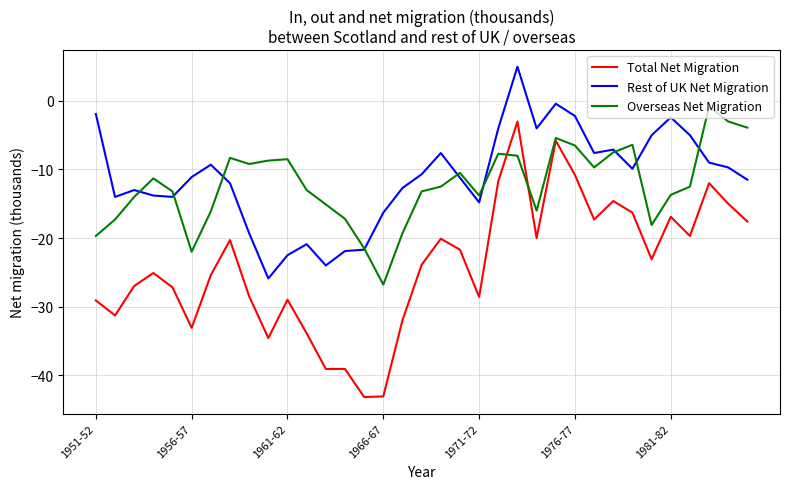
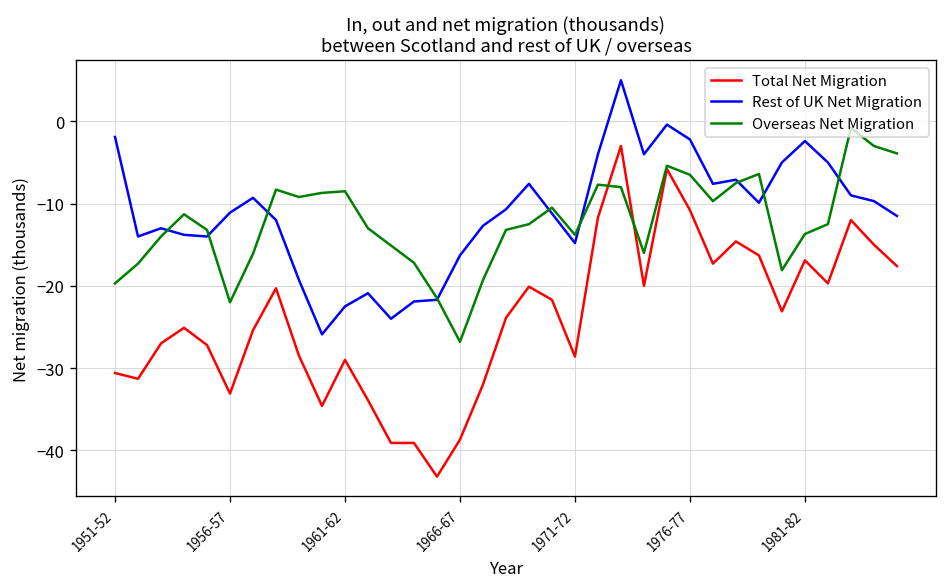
  {
    "Total Net Migration": {
-     "1951-52": -29,
+     "1951-52": -31,
      "1956-57": -33,
      "1961-62": -29,
-     "1966-67": -43,
+     "1966-67": -39,
      "1971-72": -29,
      "1976-77": -11,
      "1981-82": -17
    },
    "Rest of UK Net Migration": {
      "1951-52": -2,
      "1956-57": -11,
      "1961-62": -23,
      "1966-67": -16,
      "1971-72": -15,
      "1976-77": -2
    },
    "Overseas Net Migration": {
      "1951-52": -20,
      "1956-57": -22,
      "1961-62": -9,
      "1966-67": -27,
      "1971-72": -14,
      "1976-77": -7,
      "1981-82": -14
    }
  }
